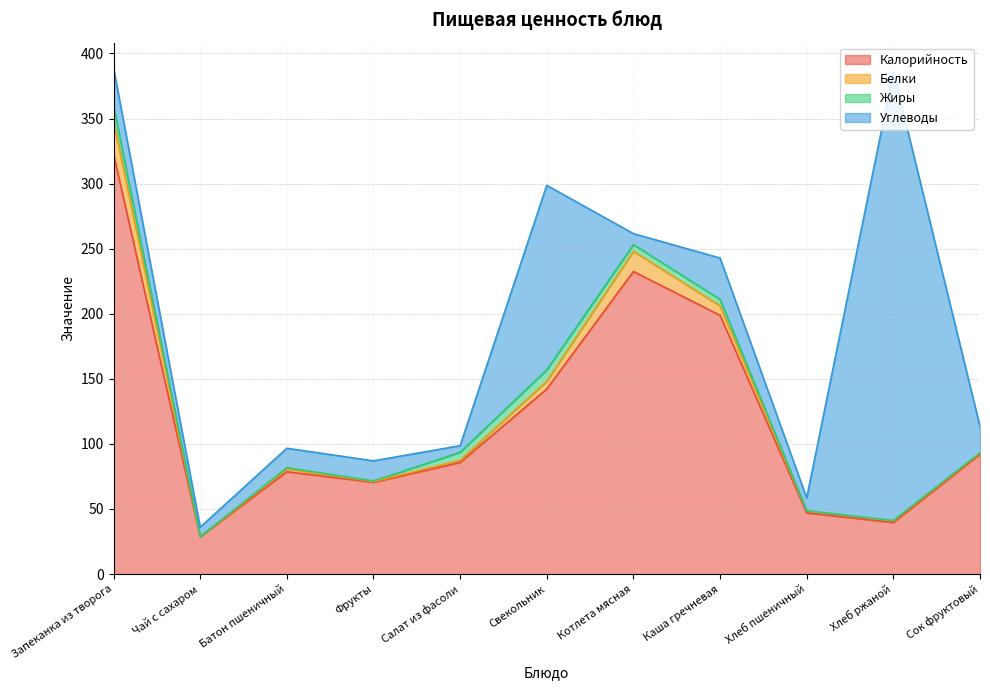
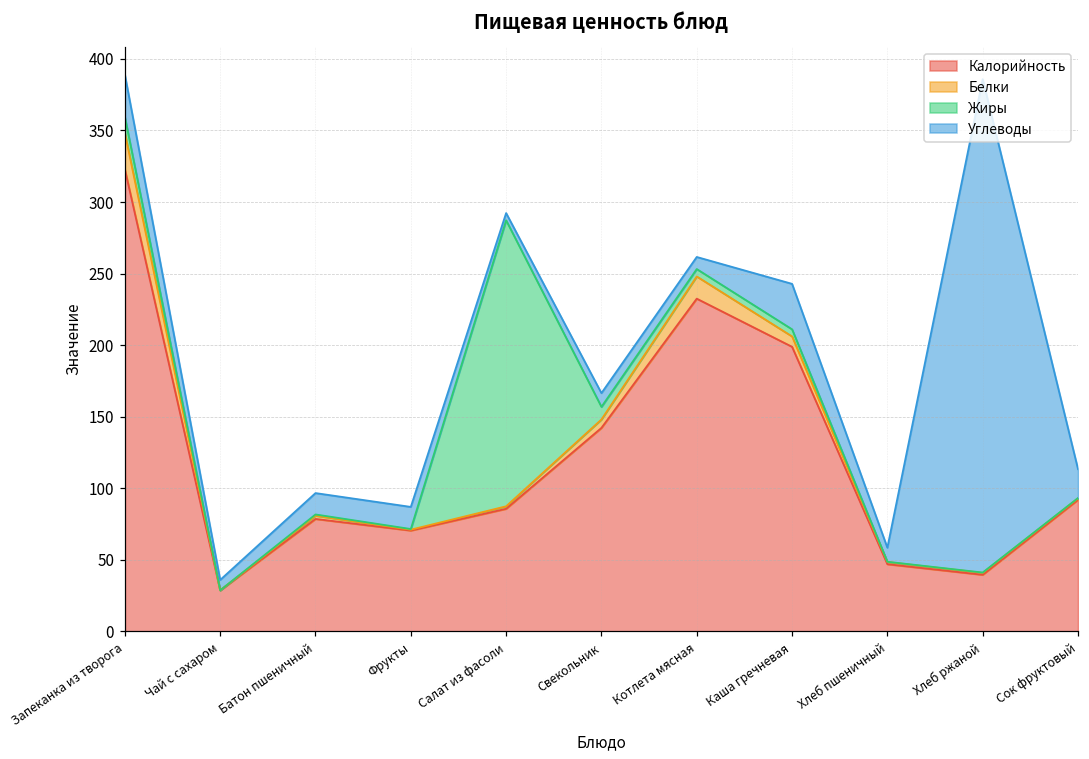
  {
    "Калорийность": {
      "Запеканка из творога": 323,
      "Батон пшеничный": 79,
      "Свекольник": 142,
      "Котлета мясная": 232,
      "Каша гречневая": 199
    },
    "Белки": {
      "Запеканка из творога": 25,
      "Свекольник": 6,
      "Котлета мясная": 16,
      "Каша гречневая": 7
    },
    "Жиры": {
      "Запеканка из творога": 11,
-     "Салат из фасоли": 6,
+     "Салат из фасоли": 200,
      "Свекольник": 9,
      "Котлета мясная": 5,
      "Каша гречневая": 5
    },
    "Углеводы": {
      "Запеканка из творога": 30,
      "Чай с сахаром": 7,
      "Батон пшеничный": 15,
      "Фрукты": 15,
      "Салат из фасоли": 5,
-     "Свекольник": 142,
+     "Свекольник": 10,
      "Котлета мясная": 8,
      "Каша гречневая": 32,
      "Хлеб пшеничный": 10,
      "Сок фруктовый": 20
    }
  }
